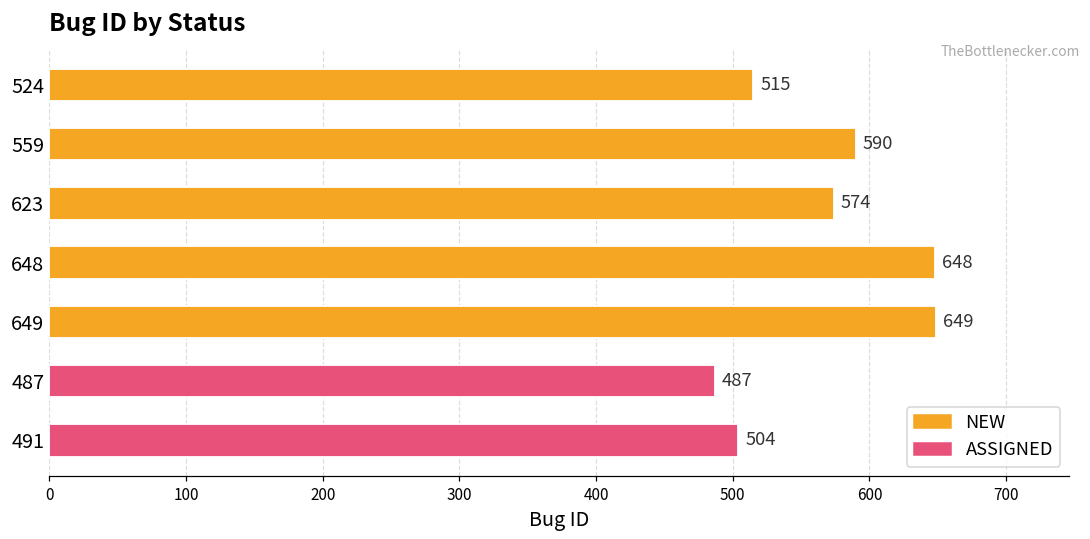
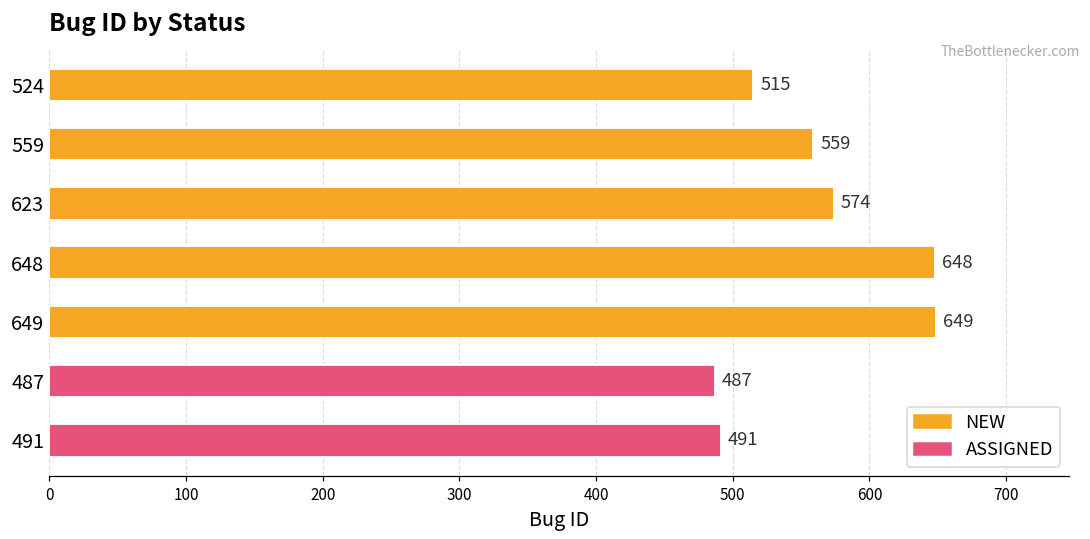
  {
    "524": 515,
-   "559": 590,
+   "559": 559,
    "623": 574,
    "648": 648,
    "649": 649,
    "487": 487,
-   "491": 504
+   "491": 491
  }
